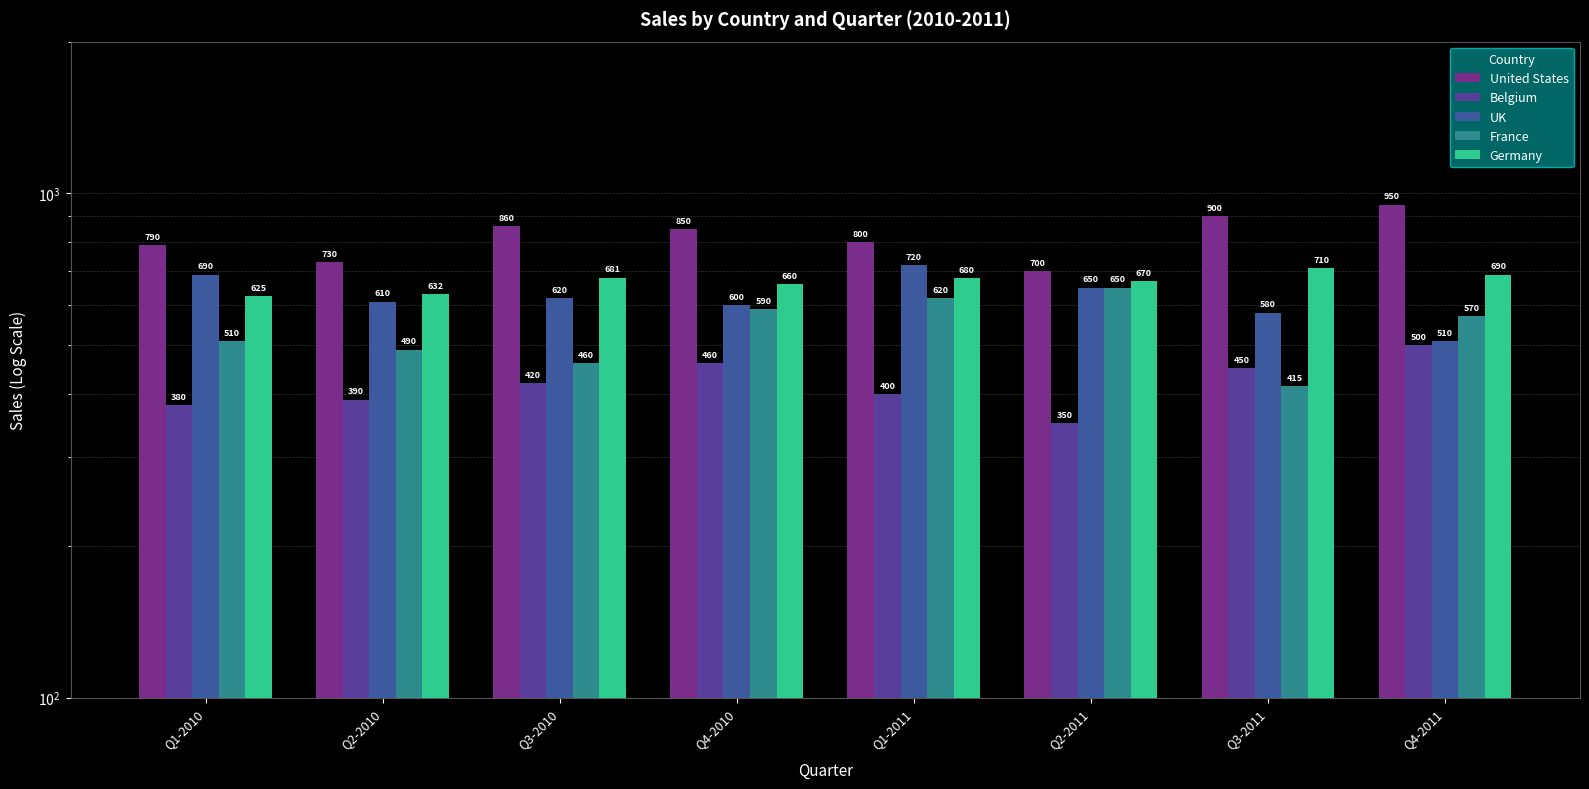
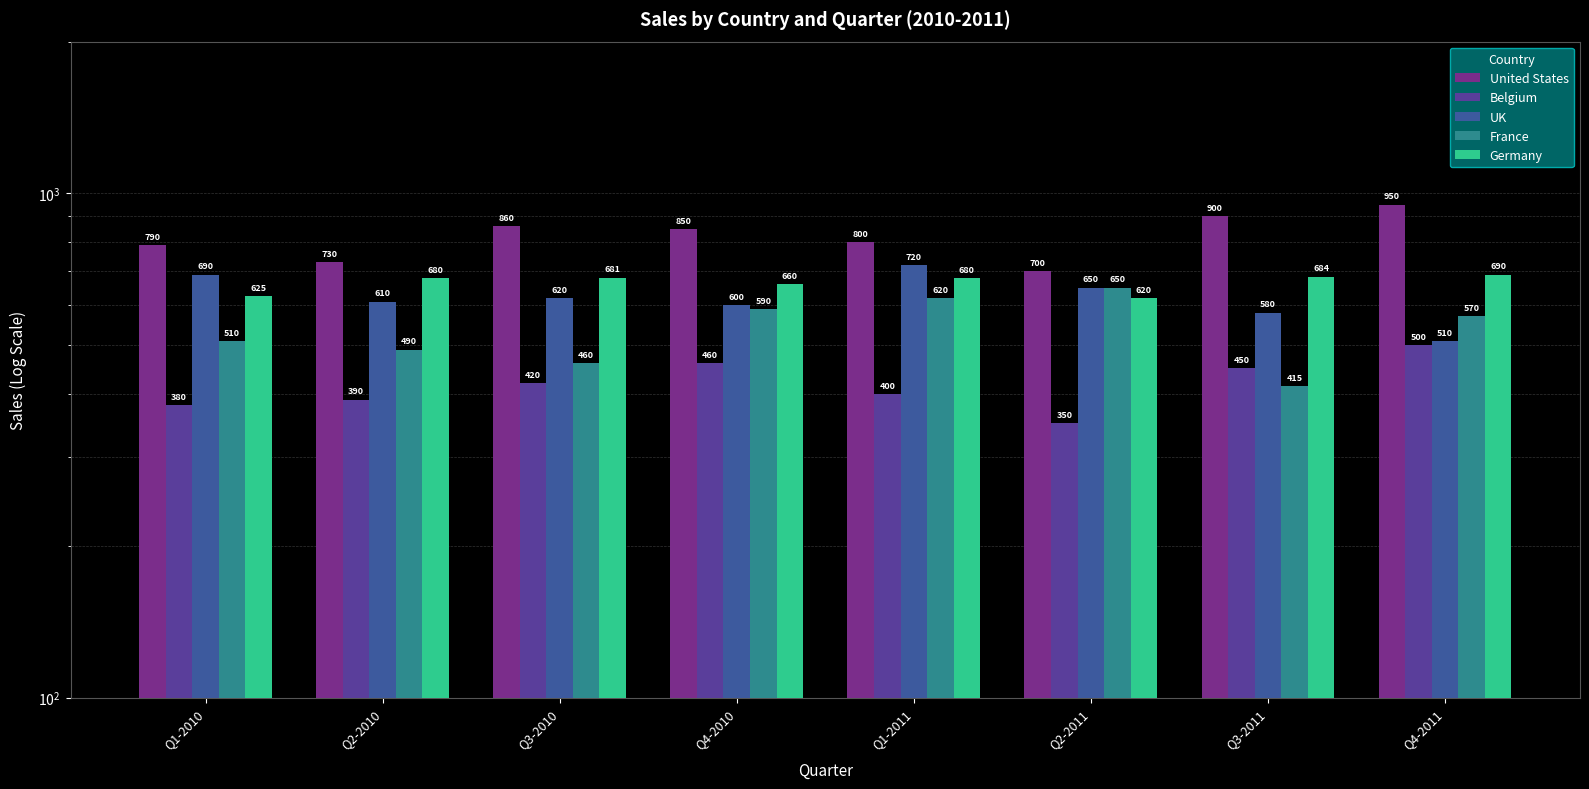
  {
    "Germany": {
      "Q1-2010": 625,
-     "Q2-2010": 632,
+     "Q2-2010": 680,
      "Q3-2010": 681,
      "Q4-2010": 660,
      "Q1-2011": 680,
-     "Q2-2011": 670,
-     "Q3-2011": 710,
+     "Q2-2011": 620,
+     "Q3-2011": 684,
      "Q4-2011": 690
    }
  }
